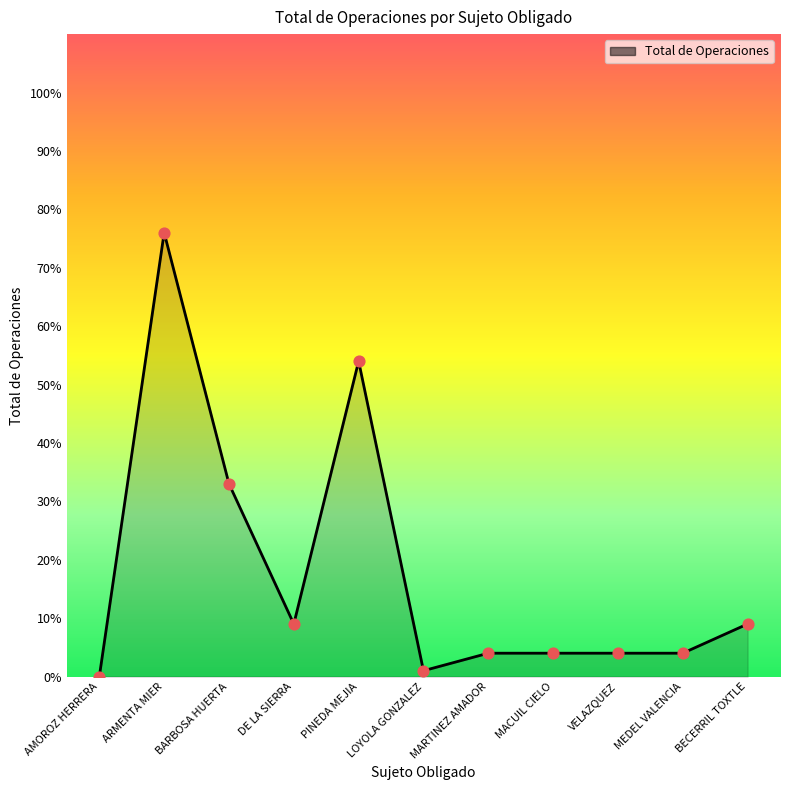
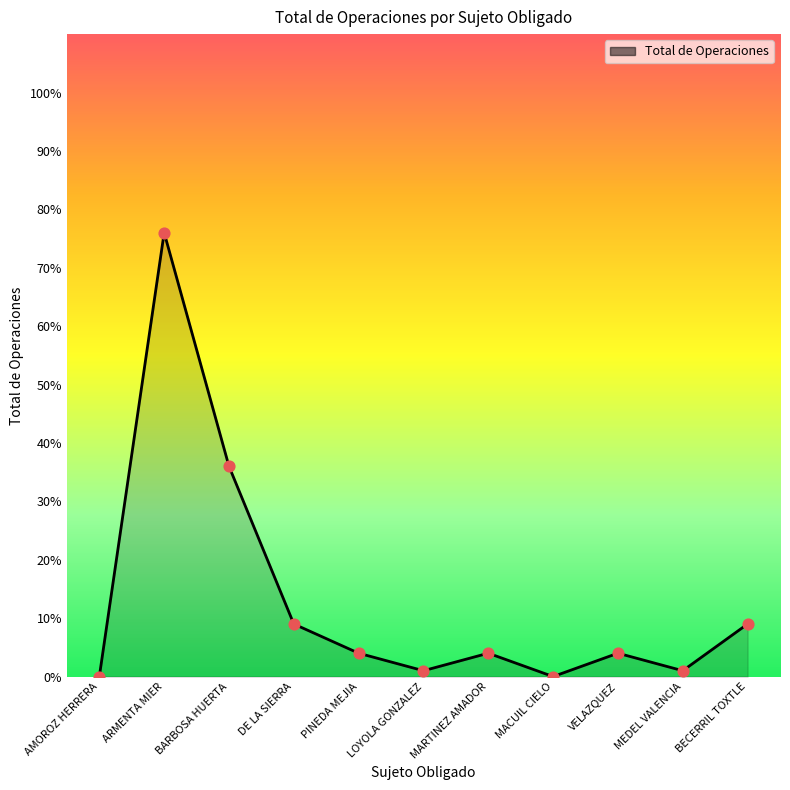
  {
    "AMOROZ HERRERA": "0%",
    "ARMENTA MIER": "76%",
-   "BARBOSA HUERTA": "33%",
+   "BARBOSA HUERTA": "36%",
    "DE LA SIERRA": "9%",
-   "PINEDA MEJIA": "54%",
+   "PINEDA MEJIA": "4%",
    "LOYOLA GONZALEZ": "1%",
    "MARTINEZ AMADOR": "4%",
-   "MACUIL CIELO": "4%",
+   "MACUIL CIELO": "0%",
    "VELAZQUEZ": "4%",
-   "MEDEL VALENCIA": "4%",
+   "MEDEL VALENCIA": "1%",
    "BECERRIL TOXTLE": "9%"
  }
